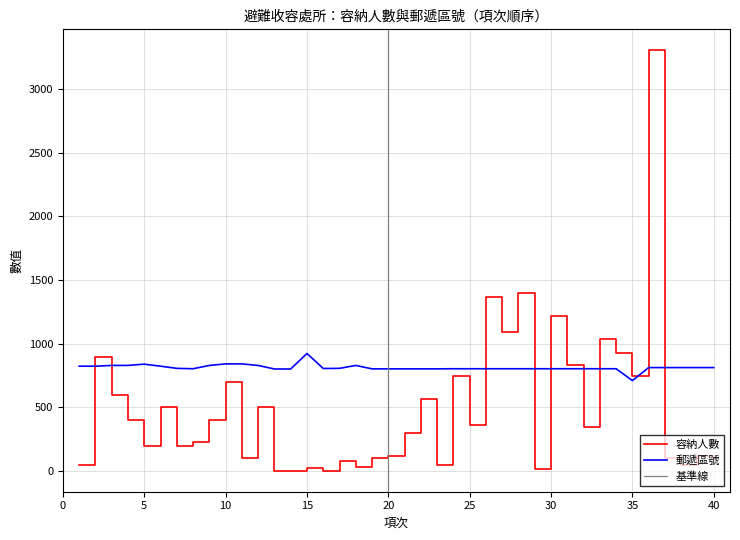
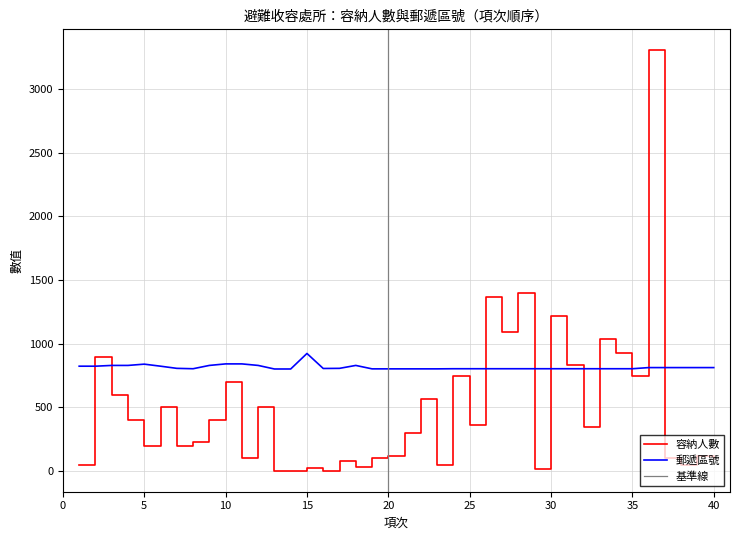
  {
    "容納人數": {
      "5": 200,
      "10": 700,
      "15": 30,
      "20": 120,
      "25": 360,
      "30": 1220,
      "35": 750
    },
    "郵遞區號": {
      "5": 840,
      "10": 840,
      "15": 920,
      "20": 800,
      "25": 800,
      "30": 800,
-     "35": 710,
+     "35": 800,
      "40": 810
    }
  }
